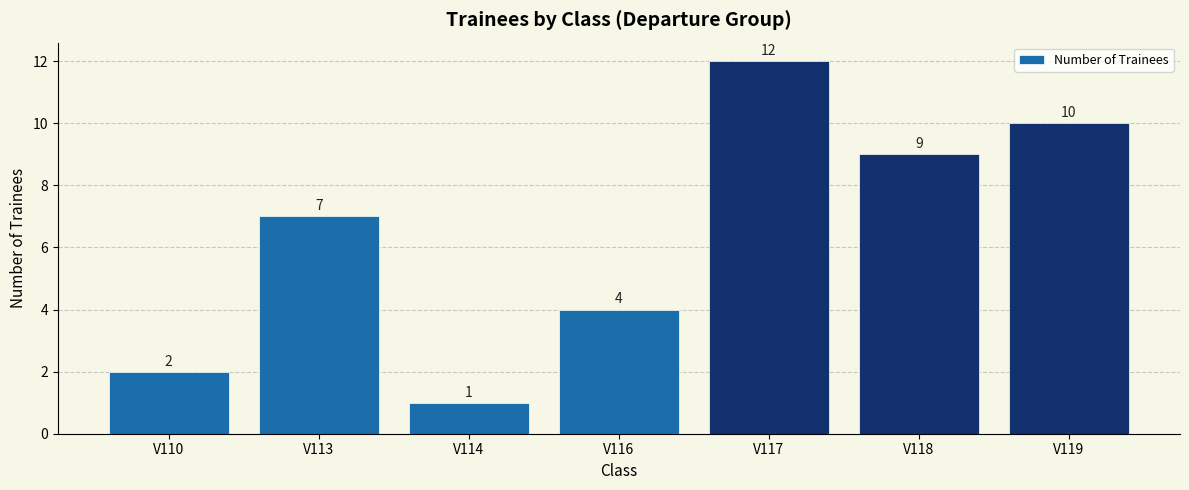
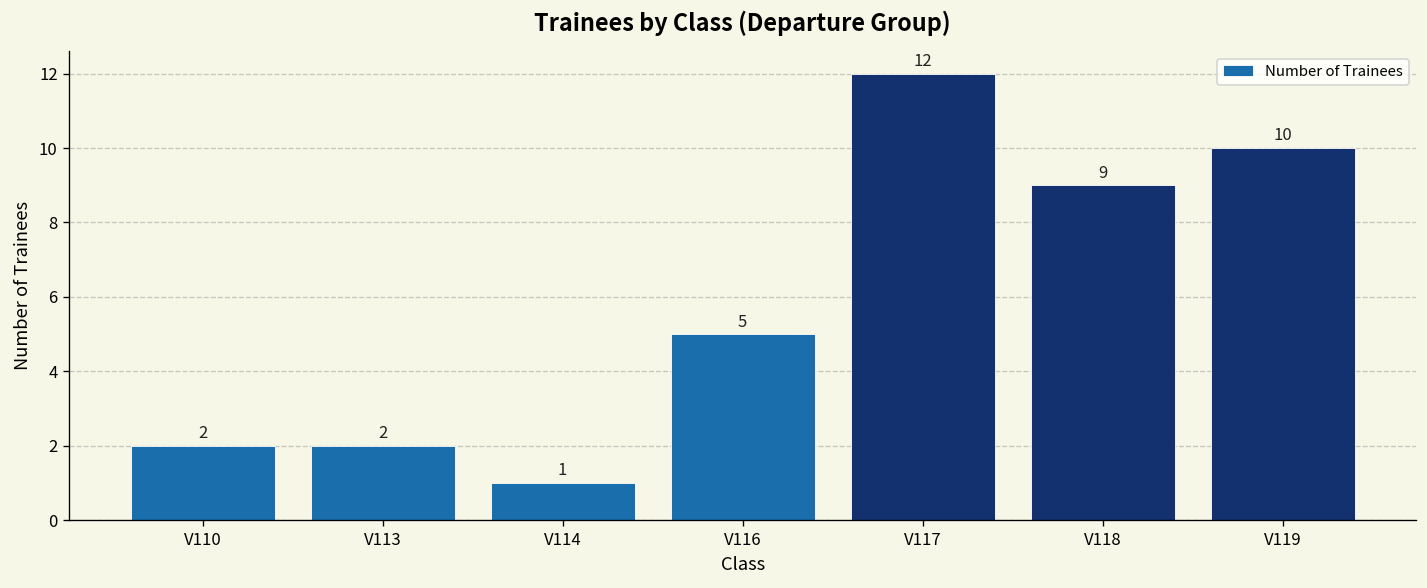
  {
    "V110": 2,
-   "V113": 7,
+   "V113": 2,
    "V114": 1,
-   "V116": 4,
+   "V116": 5,
    "V117": 12,
    "V118": 9,
    "V119": 10
  }
